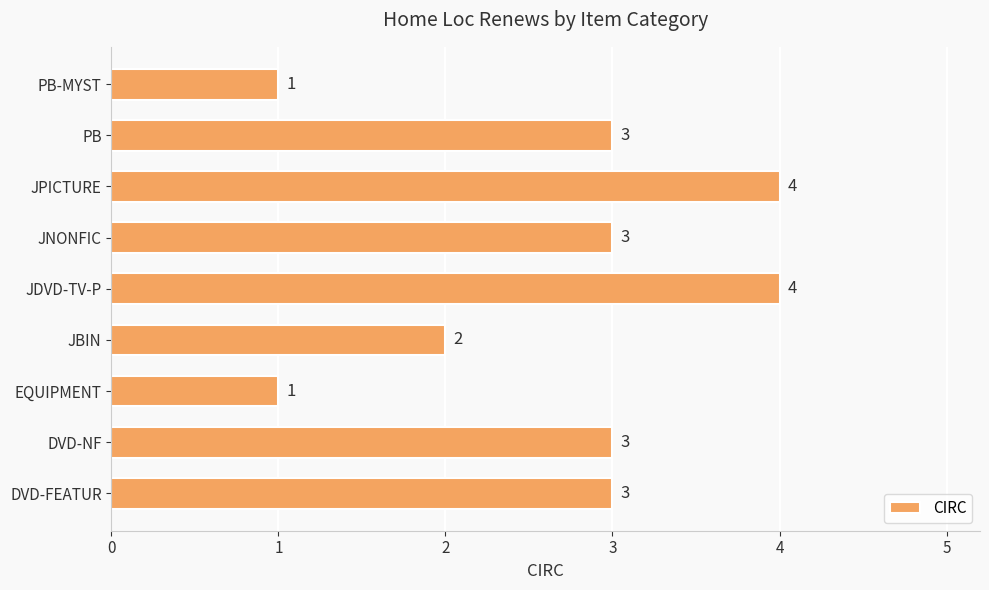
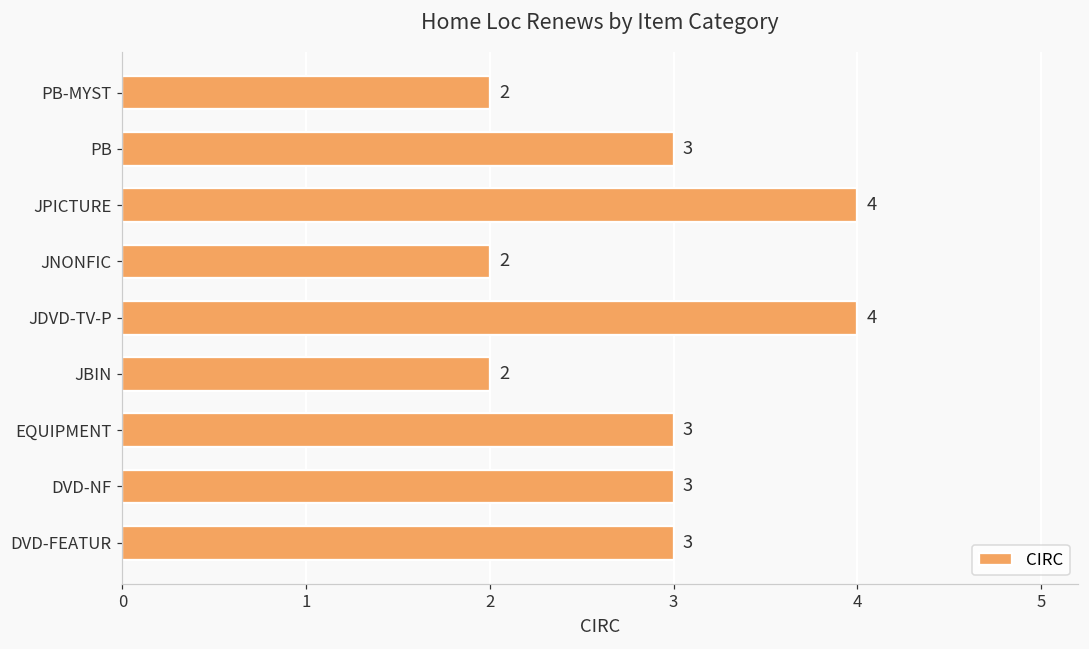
  {
-   "PB-MYST": 1,
+   "PB-MYST": 2,
    "PB": 3,
    "JPICTURE": 4,
-   "JNONFIC": 3,
+   "JNONFIC": 2,
    "JDVD-TV-P": 4,
    "JBIN": 2,
-   "EQUIPMENT": 1,
+   "EQUIPMENT": 3,
    "DVD-NF": 3,
    "DVD-FEATUR": 3
  }
